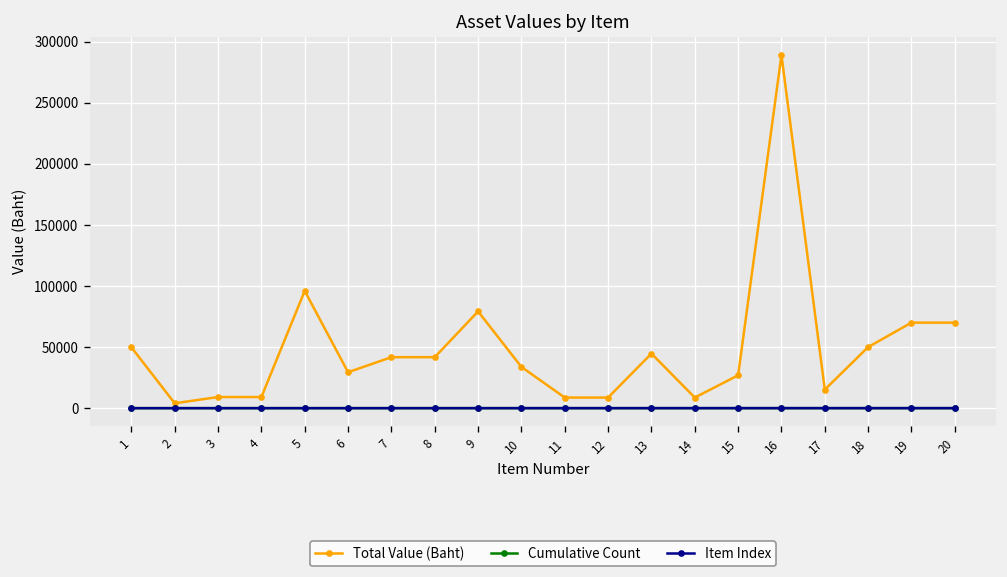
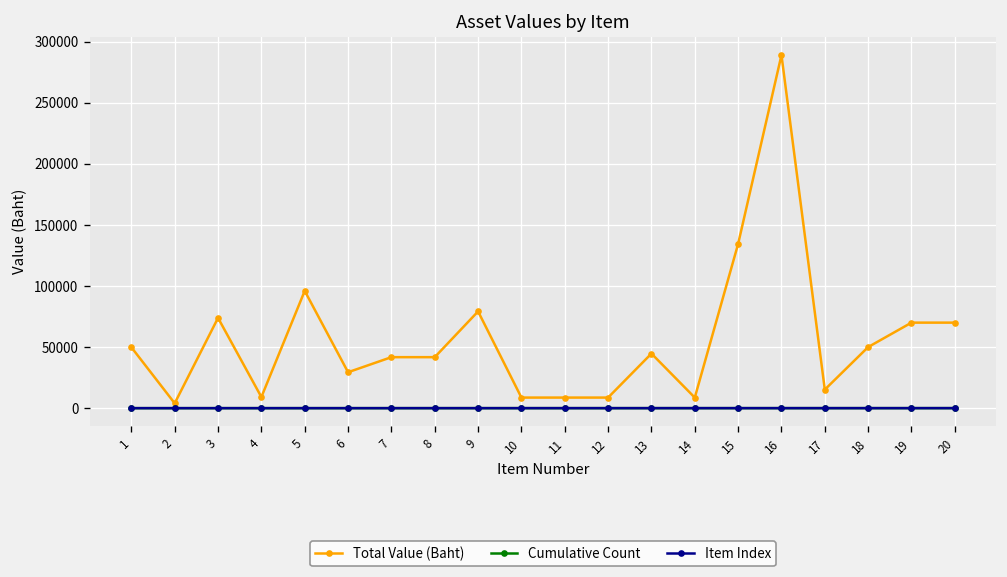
  {
    "Total Value (Baht)": {
      "1": 50000,
      "2": 4000,
-     "3": 9000,
+     "3": 74000,
      "4": 9000,
      "5": 96000,
      "6": 29000,
      "7": 42000,
      "8": 42000,
      "9": 79000,
-     "10": 34000,
+     "10": 9000,
      "11": 9000,
      "12": 9000,
      "13": 45000,
      "14": 9000,
-     "15": 27000,
+     "15": 134000,
      "16": 289000,
      "17": 15000,
      "18": 50000,
      "19": 70000,
      "20": 70000
    },
    "Item Index": {
      "1": 0,
      "2": 0,
      "3": 0,
      "4": 0,
      "5": 0,
      "6": 0,
      "7": 0,
      "8": 0,
      "9": 0,
      "10": 0,
      "11": 0,
      "12": 0,
      "13": 0,
      "14": 0,
      "15": 0,
      "16": 0,
      "17": 0,
      "18": 0,
      "19": 0,
      "20": 0
    }
  }
